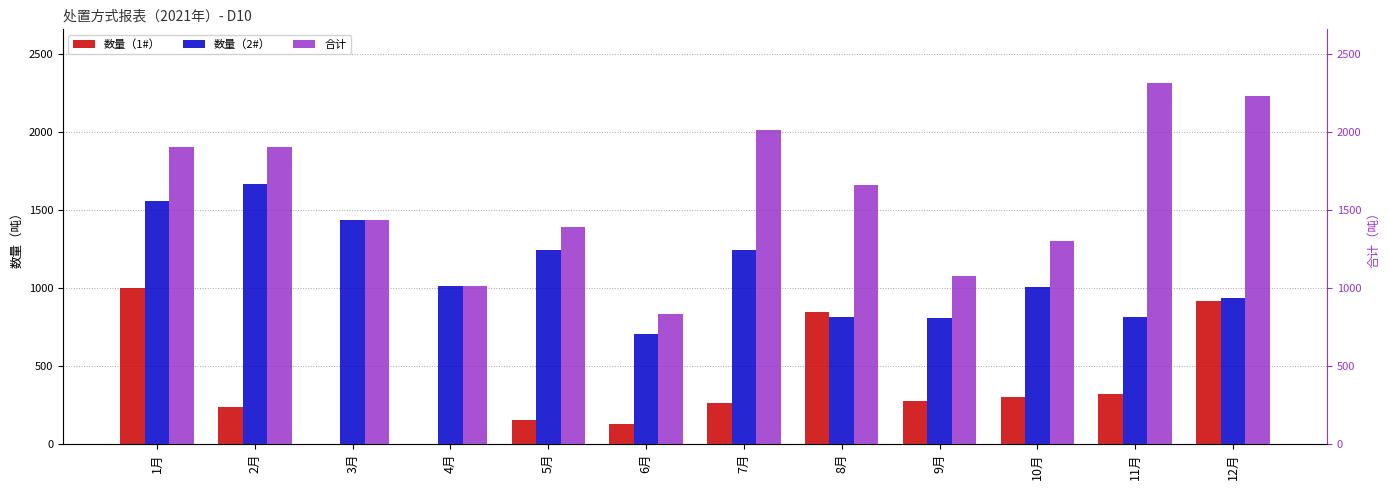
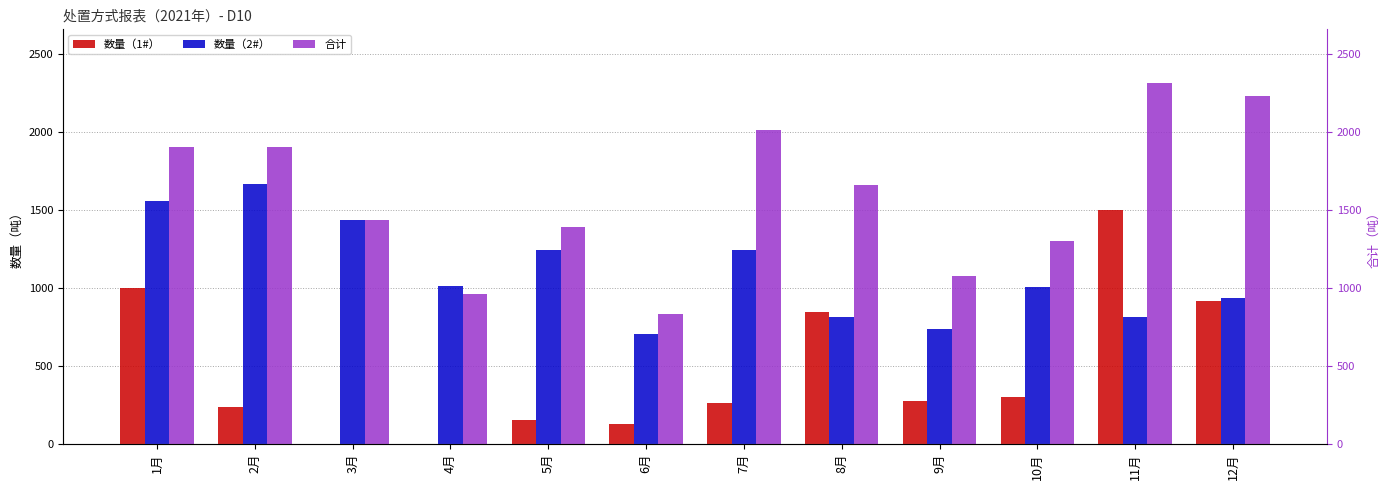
  {
    "数量（1#）": {
      "1月": 1000,
      "2月": 230,
      "3月": 0,
      "4月": 0,
      "5月": 150,
      "6月": 130,
      "7月": 260,
      "8月": 850,
      "9月": 270,
      "10月": 300,
-     "11月": 320,
+     "11月": 1500,
      "12月": 920
    },
    "数量（2#）": {
      "1月": 1560,
      "2月": 1670,
      "3月": 1430,
      "4月": 1010,
      "5月": 1240,
      "6月": 710,
      "7月": 1240,
      "8月": 810,
-     "9月": 810,
+     "9月": 740,
      "10月": 1010,
      "11月": 810,
      "12月": 930
    },
    "合计": {
      "1月": 1900,
      "2月": 1900,
      "3月": 1430,
-     "4月": 1010,
+     "4月": 960,
      "5月": 1390,
      "6月": 830,
      "7月": 2020,
      "8月": 1660,
      "9月": 1080,
      "10月": 1300,
      "11月": 2310,
      "12月": 2230
    }
  }
